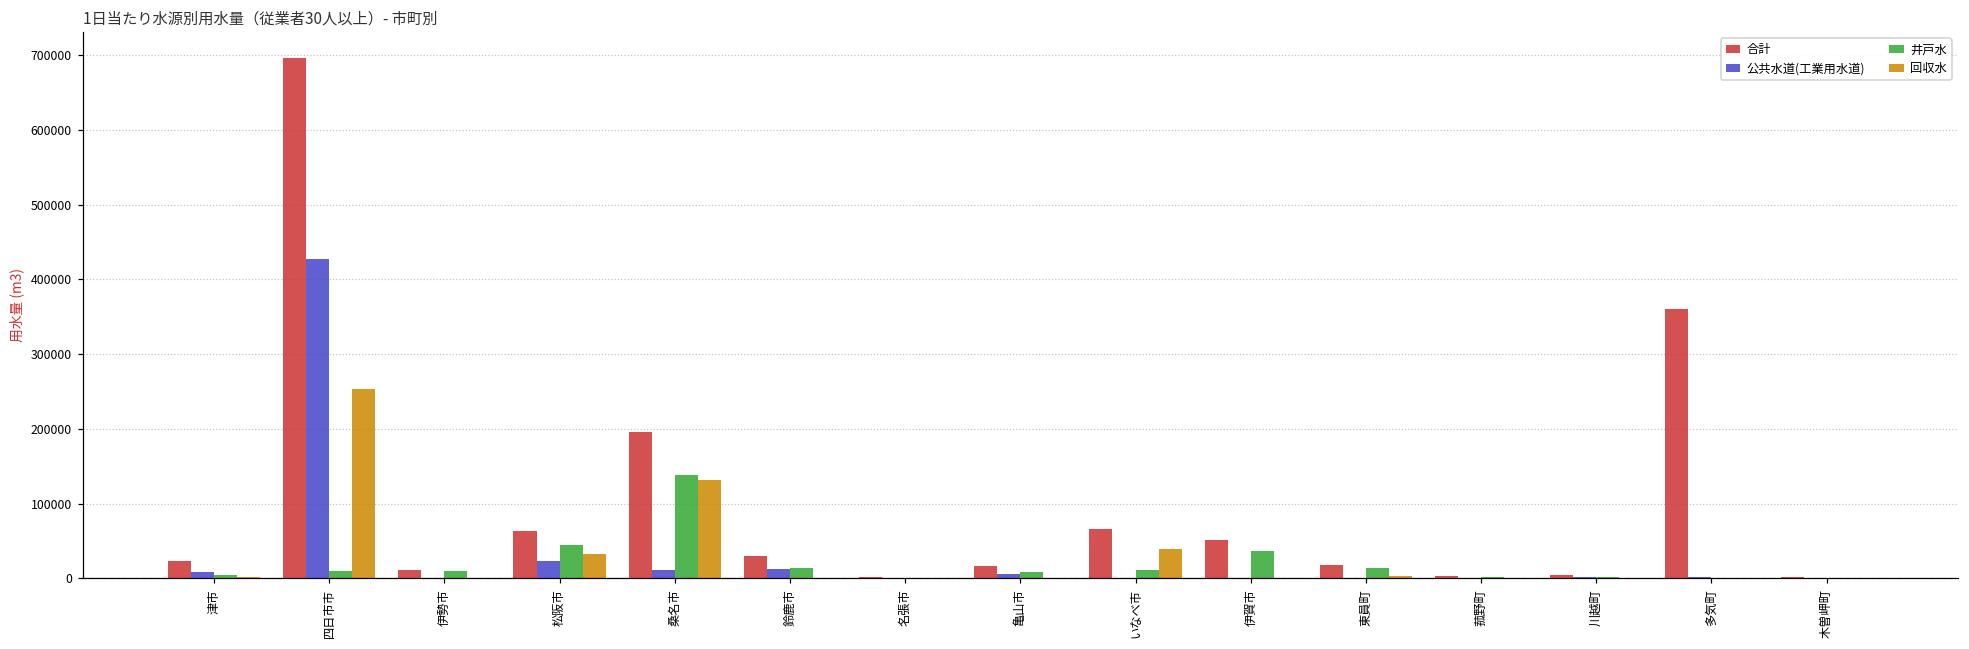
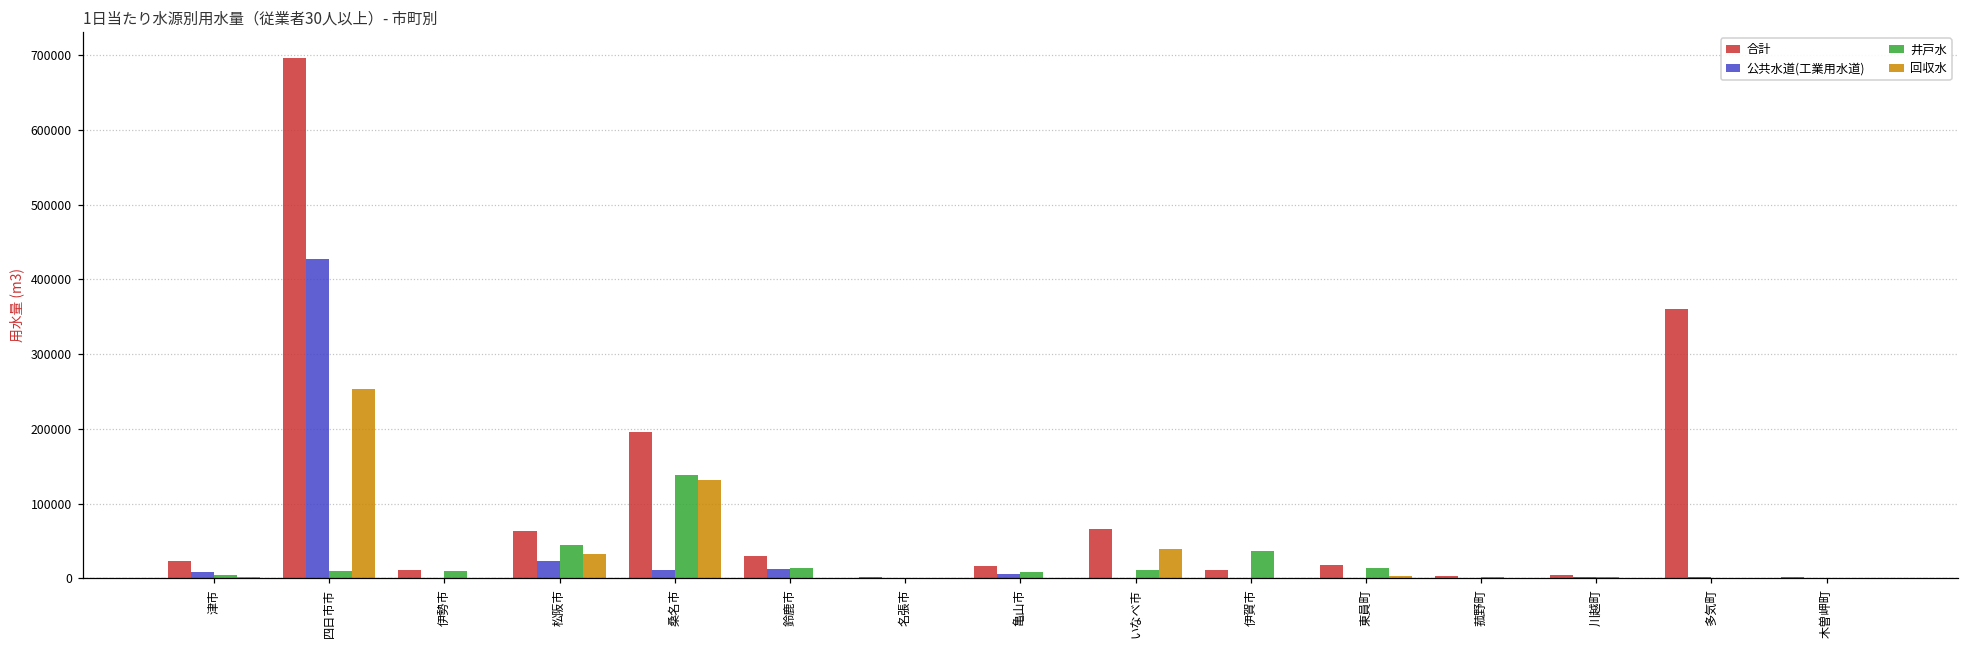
  {
    "合計": {
      "津市": 20000,
      "四日市市": 700000,
      "伊勢市": 10000,
      "松阪市": 60000,
      "桑名市": 200000,
      "鈴鹿市": 30000,
      "亀山市": 20000,
      "いなべ市": 70000,
-     "伊賀市": 50000,
+     "伊賀市": 10000,
      "東員町": 20000,
      "川越町": 0,
      "多気町": 360000
    },
    "公共水道(工業用水道)": {
      "津市": 10000,
      "四日市市": 430000,
      "伊勢市": 0,
      "松阪市": 20000,
      "桑名市": 10000,
      "鈴鹿市": 10000,
      "名張市": 0,
      "亀山市": 10000,
      "いなべ市": 0,
      "伊賀市": 0,
      "東員町": 0,
      "菰野町": 0,
      "木曽岬町": 0
    },
    "井戸水": {
      "津市": 0,
      "四日市市": 10000,
      "伊勢市": 10000,
      "松阪市": 40000,
      "桑名市": 140000,
      "鈴鹿市": 10000,
      "亀山市": 10000,
      "いなべ市": 10000,
      "伊賀市": 40000,
      "東員町": 10000
    },
    "回収水": {
      "四日市市": 250000,
      "松阪市": 30000,
      "桑名市": 130000,
      "鈴鹿市": 0,
      "名張市": 0,
      "いなべ市": 40000,
      "菰野町": 0,
      "木曽岬町": 0
    }
  }
